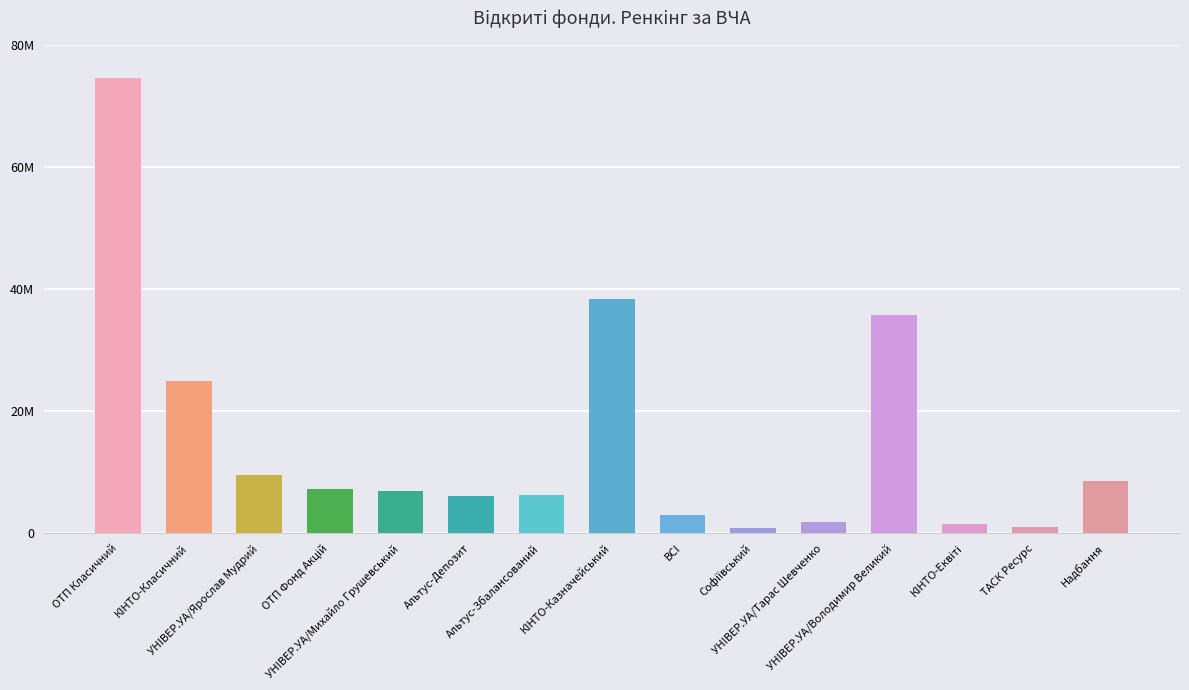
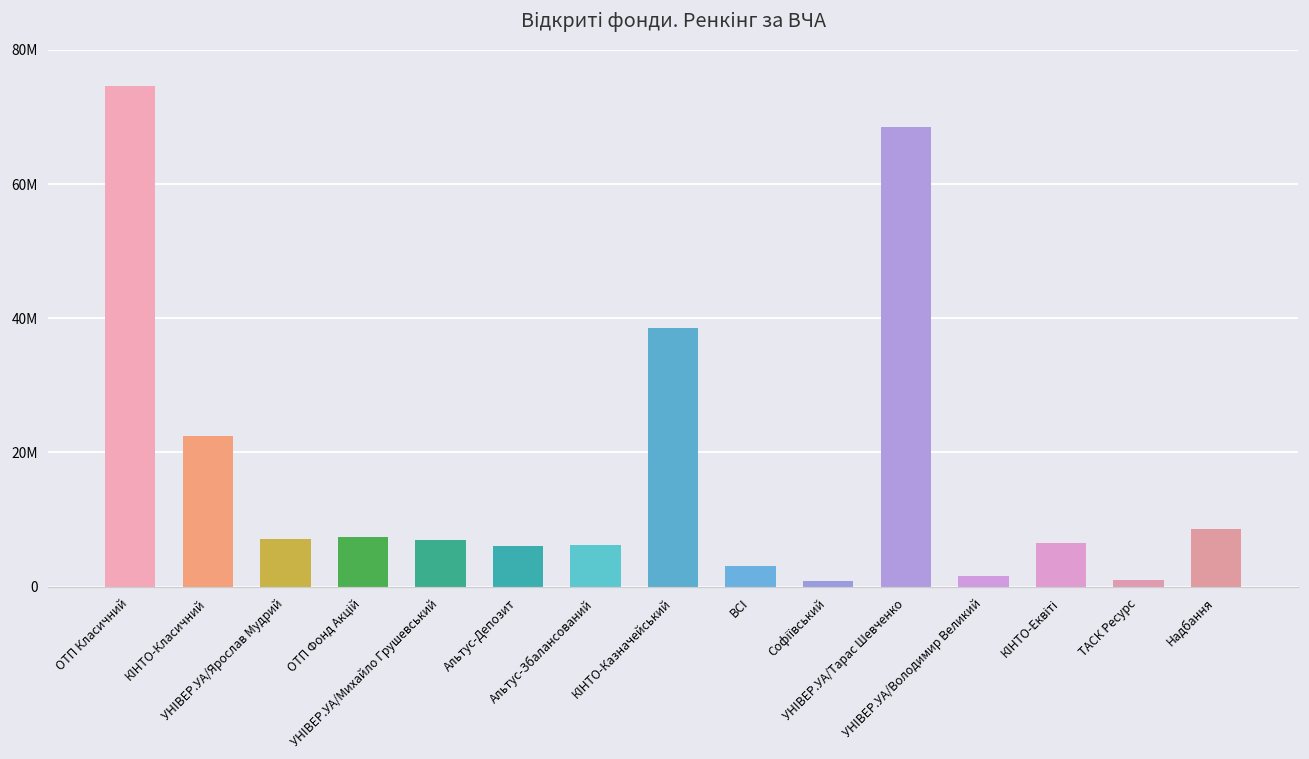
  {
    "ОТП Класичний": 75000000,
-   "КІНТО-Класичний": 25000000,
-   "УНІВЕР.УА/Ярослав Мудрий": 9000000,
+   "КІНТО-Класичний": 23000000,
+   "УНІВЕР.УА/Ярослав Мудрий": 7000000,
    "ОТП Фонд Акцій": 7000000,
    "УНIВЕР.УА/Михайло Грушевський": 7000000,
    "Альтус-Депозит": 6000000,
    "Альтус-Збалансований": 6000000,
    "КІНТО-Казначейський": 38000000,
    "ВСІ": 3000000,
    "Софіївський": 1000000,
-   "УНIВЕР.УА/Тарас Шевченко": 2000000,
-   "УНІВЕР.УА/Володимир Великий": 36000000,
-   "КІНТО-Еквіті": 1000000,
+   "УНIВЕР.УА/Тарас Шевченко": 69000000,
+   "УНІВЕР.УА/Володимир Великий": 2000000,
+   "КІНТО-Еквіті": 6000000,
    "ТАСК Ресурс": 1000000,
    "Надбання": 9000000
  }
